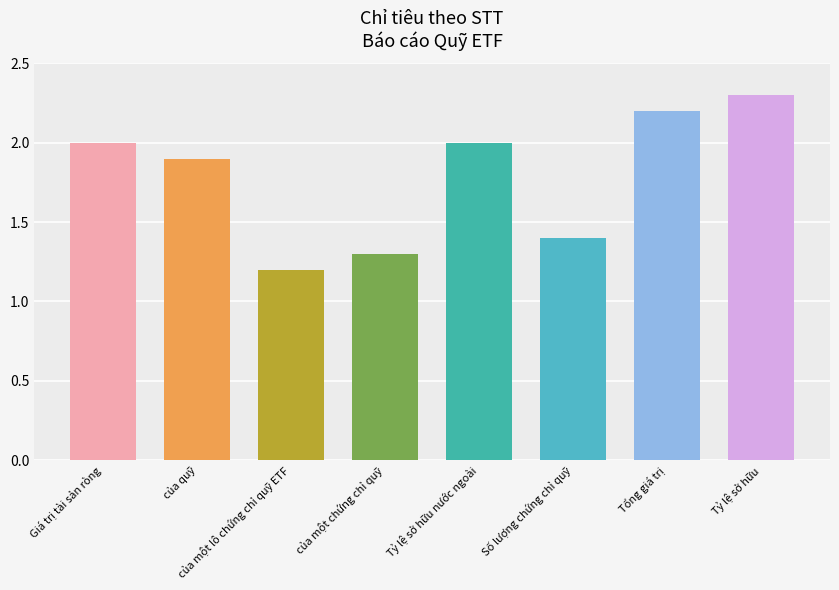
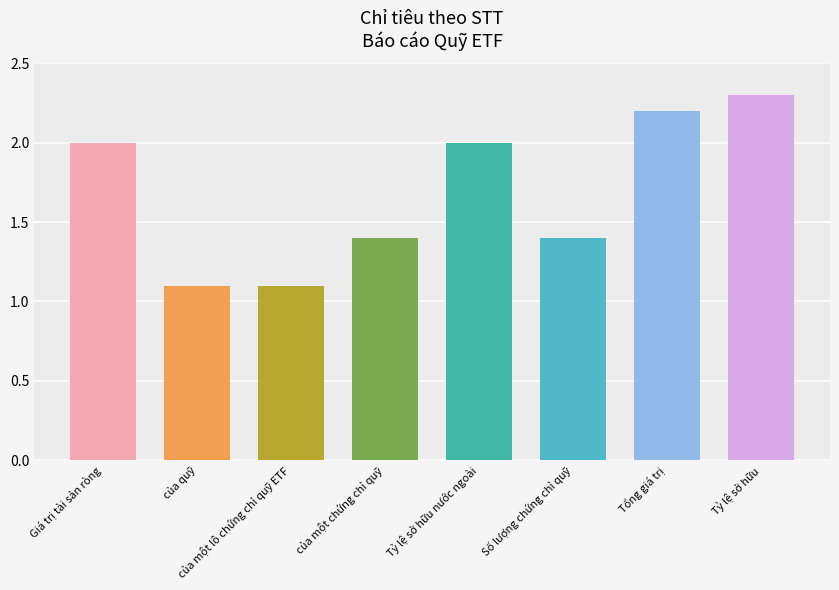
  {
    "Giá trị tài sản ròng": 2.0,
-   "của quỹ": 1.9,
-   "của một lô chứng chỉ quỹ ETF": 1.2,
-   "của một chứng chỉ quỹ": 1.3,
+   "của quỹ": 1.1,
+   "của một lô chứng chỉ quỹ ETF": 1.1,
+   "của một chứng chỉ quỹ": 1.4,
    "Tỷ lệ sở hữu nước ngoài": 2.0,
    "Số lượng chứng chỉ quỹ": 1.4,
    "Tổng giá trị": 2.2,
    "Tỷ lệ sở hữu": 2.3
  }
